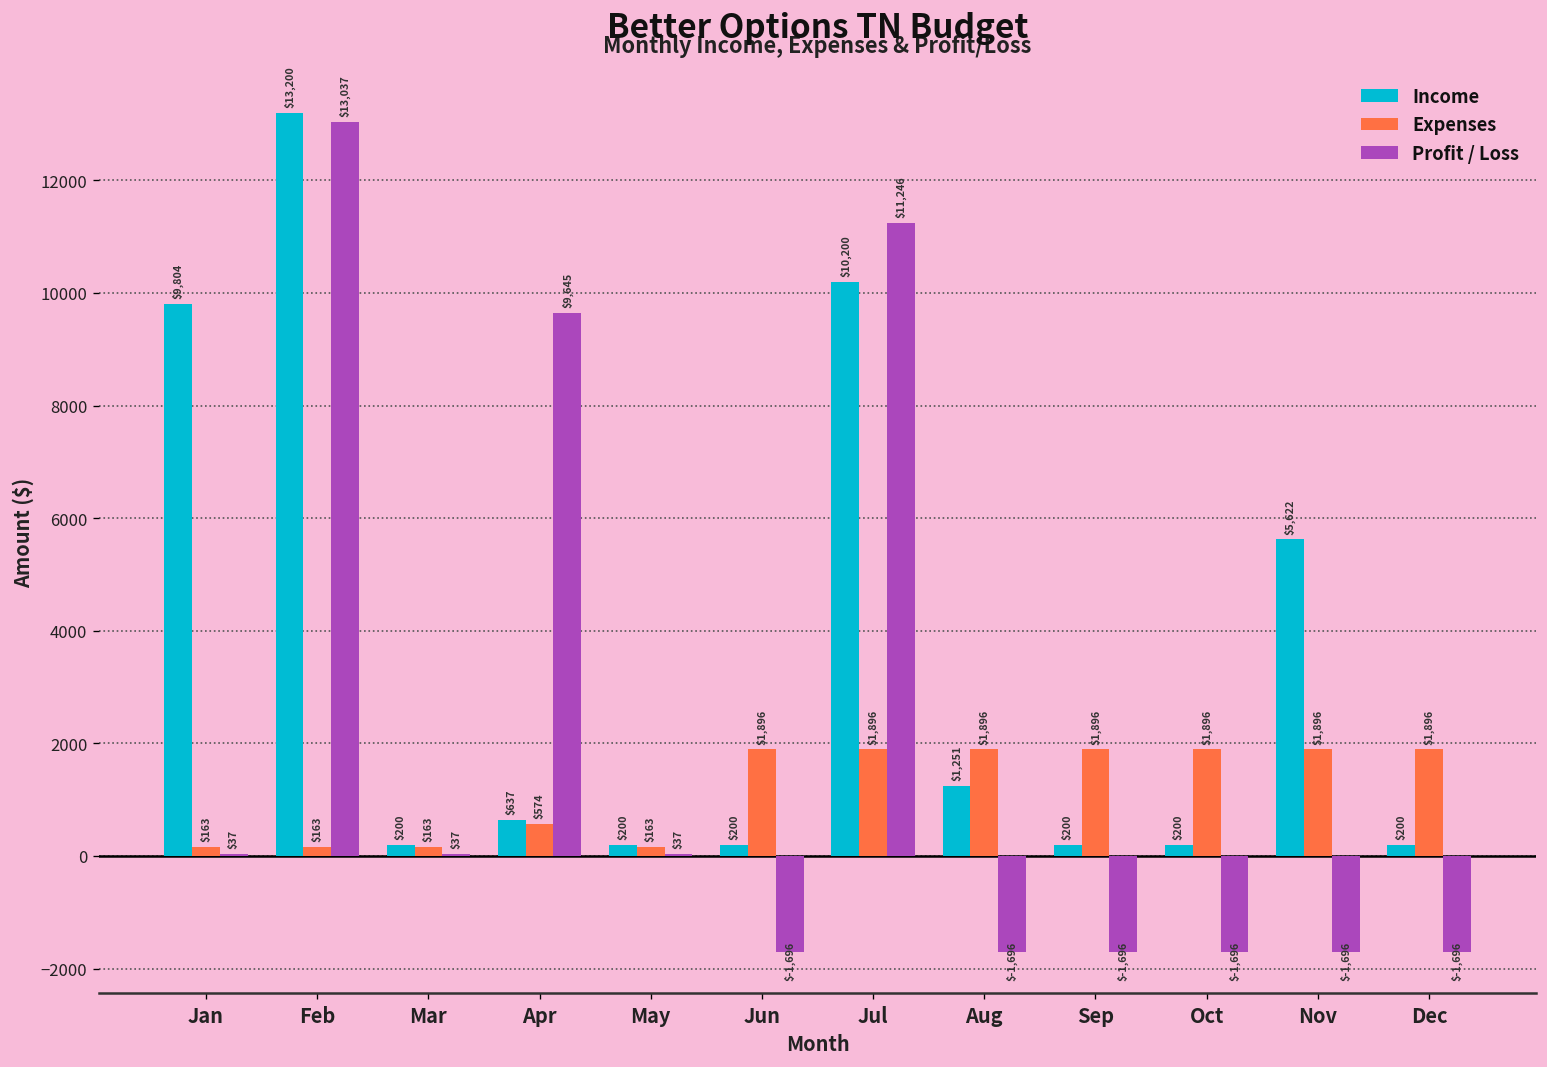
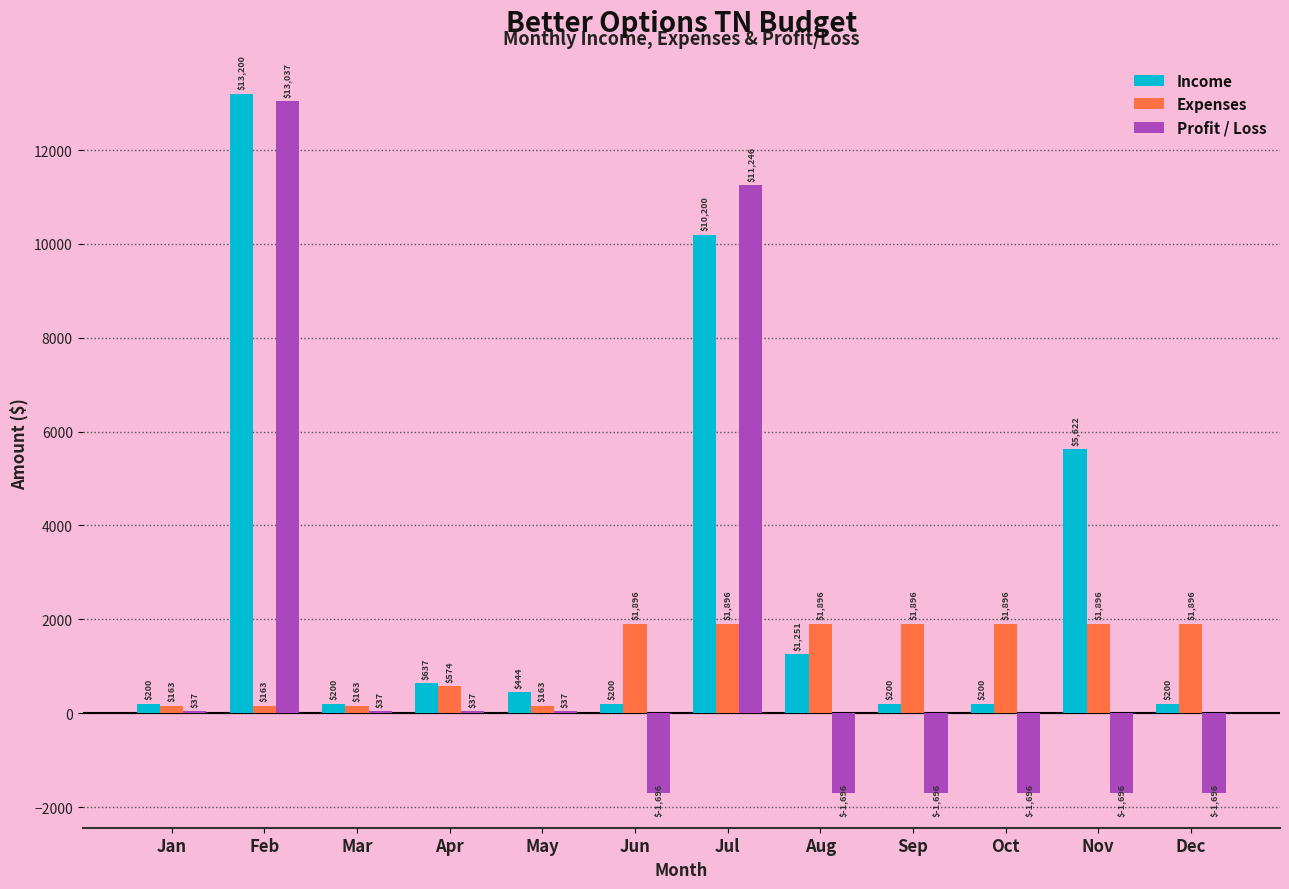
  {
    "Income": {
-     "Jan": "$9,804",
+     "Jan": "$200",
      "Feb": "$13,200",
      "Mar": "$200",
      "Apr": "$637",
-     "May": "$200",
+     "May": "$444",
      "Jun": "$200",
      "Jul": "$10,200",
      "Aug": "$1,251",
      "Sep": "$200",
      "Oct": "$200",
      "Nov": "$5,622",
      "Dec": "$200"
    },
    "Expenses": {
      "Jan": "$163",
      "Feb": "$163",
      "Mar": "$163",
      "Apr": "$574",
      "May": "$163",
      "Jun": "$1,896",
      "Jul": "$1,896",
      "Aug": "$1,896",
      "Sep": "$1,896",
      "Oct": "$1,896",
      "Nov": "$1,896",
      "Dec": "$1,896"
    },
    "Profit / Loss": {
      "Jan": "$37",
      "Feb": "$13,037",
      "Mar": "$37",
-     "Apr": "$9,645",
+     "Apr": "$37",
      "May": "$37",
      "Jun": "$-1,696",
      "Jul": "$11,246",
      "Aug": "$-1,696",
      "Sep": "$-1,696",
      "Oct": "$-1,696",
      "Nov": "$-1,696",
      "Dec": "$-1,696"
    }
  }
